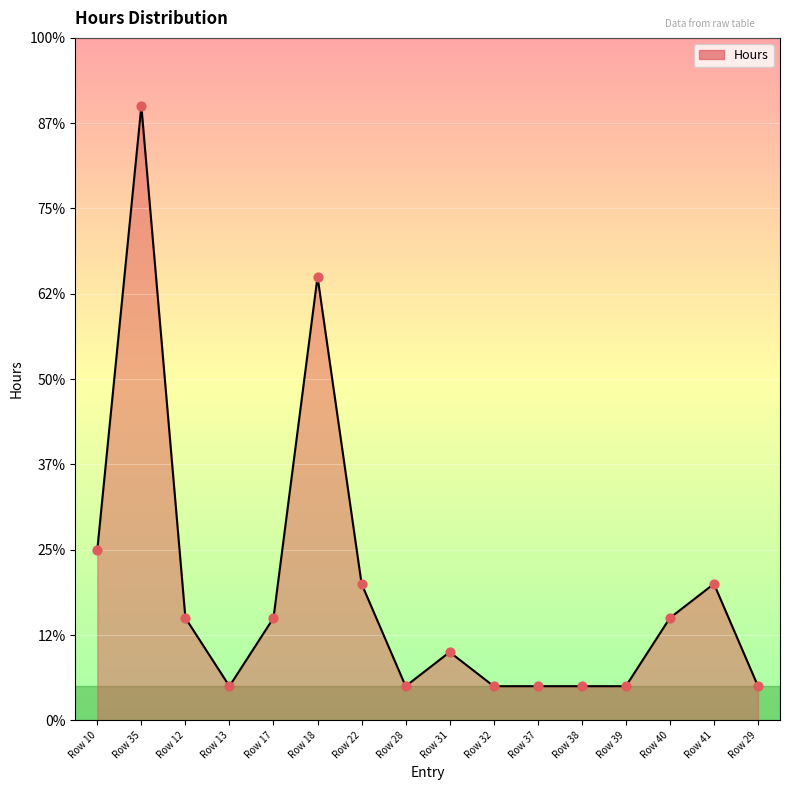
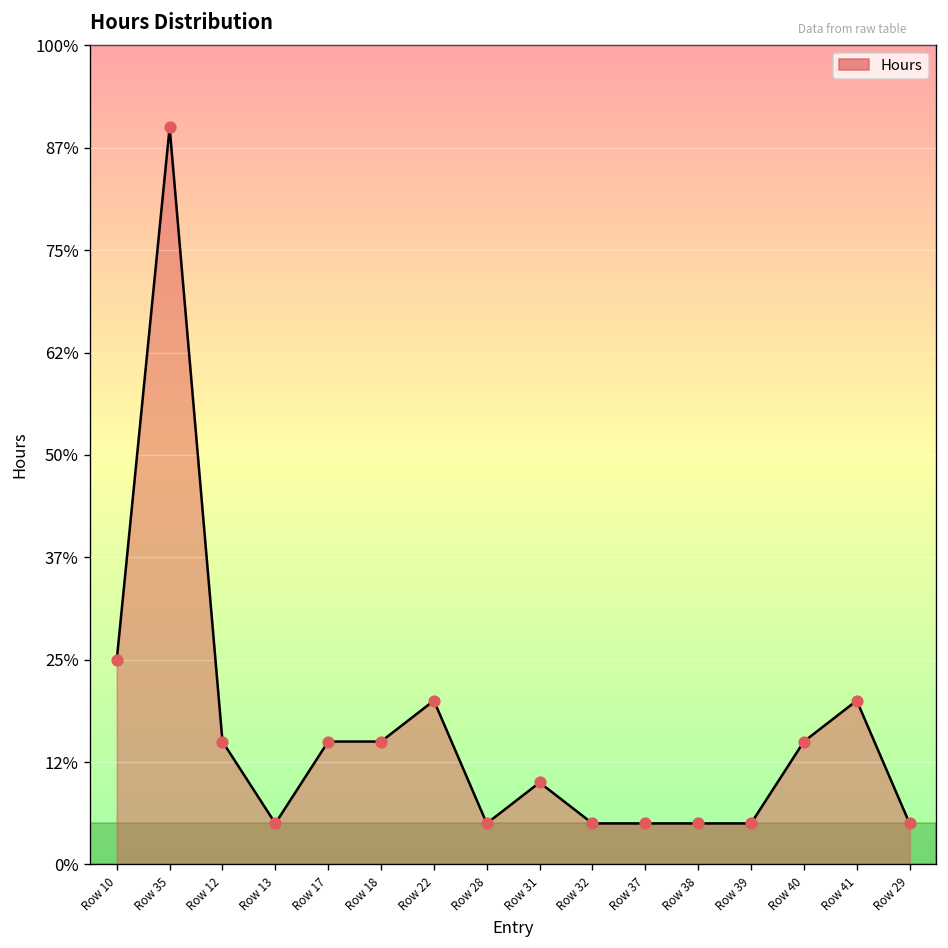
  {
    "Row 10": "25%",
    "Row 35": "90%",
    "Row 12": "15%",
    "Row 13": "5%",
    "Row 17": "15%",
-   "Row 18": "65%",
+   "Row 18": "15%",
    "Row 22": "20%",
    "Row 28": "5%",
    "Row 31": "10%",
    "Row 32": "5%",
    "Row 37": "5%",
    "Row 38": "5%",
    "Row 39": "5%",
    "Row 40": "15%",
    "Row 41": "20%",
    "Row 29": "5%"
  }
